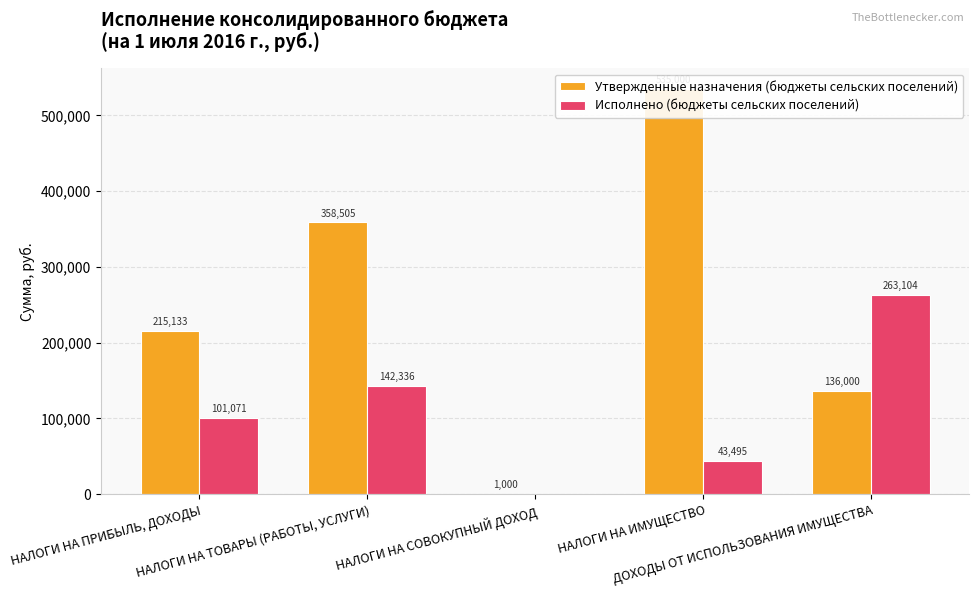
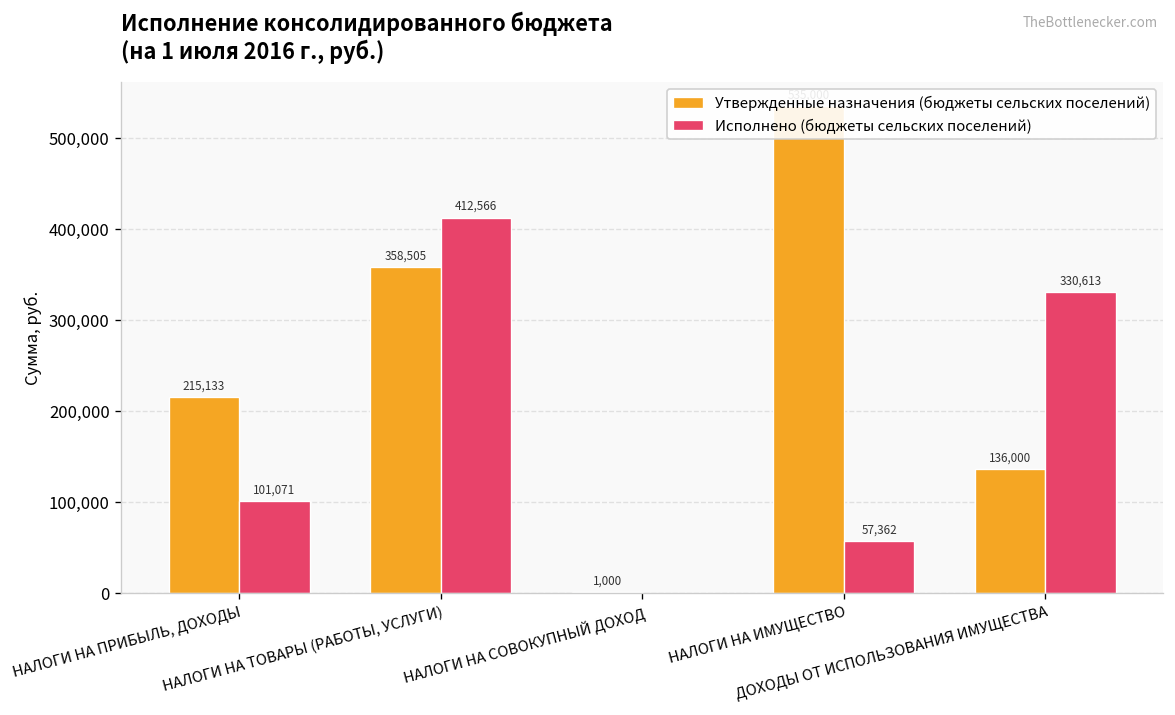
  {
    "Утвержденные назначения (бюджеты сельских поселений)": {
      "НАЛОГИ НА ПРИБЫЛЬ, ДОХОДЫ": "215,133",
      "НАЛОГИ НА ТОВАРЫ (РАБОТЫ, УСЛУГИ)": "358,505",
      "НАЛОГИ НА СОВОКУПНЫЙ ДОХОД": "1,000",
      "ДОХОДЫ ОТ ИСПОЛЬЗОВАНИЯ ИМУЩЕСТВА": "136,000"
    },
    "Исполнено (бюджеты сельских поселений)": {
      "НАЛОГИ НА ПРИБЫЛЬ, ДОХОДЫ": "101,071",
-     "НАЛОГИ НА ТОВАРЫ (РАБОТЫ, УСЛУГИ)": "142,336",
-     "НАЛОГИ НА ИМУЩЕСТВО": "43,495",
-     "ДОХОДЫ ОТ ИСПОЛЬЗОВАНИЯ ИМУЩЕСТВА": "263,104"
+     "НАЛОГИ НА ТОВАРЫ (РАБОТЫ, УСЛУГИ)": "412,566",
+     "НАЛОГИ НА ИМУЩЕСТВО": "57,362",
+     "ДОХОДЫ ОТ ИСПОЛЬЗОВАНИЯ ИМУЩЕСТВА": "330,613"
    }
  }
